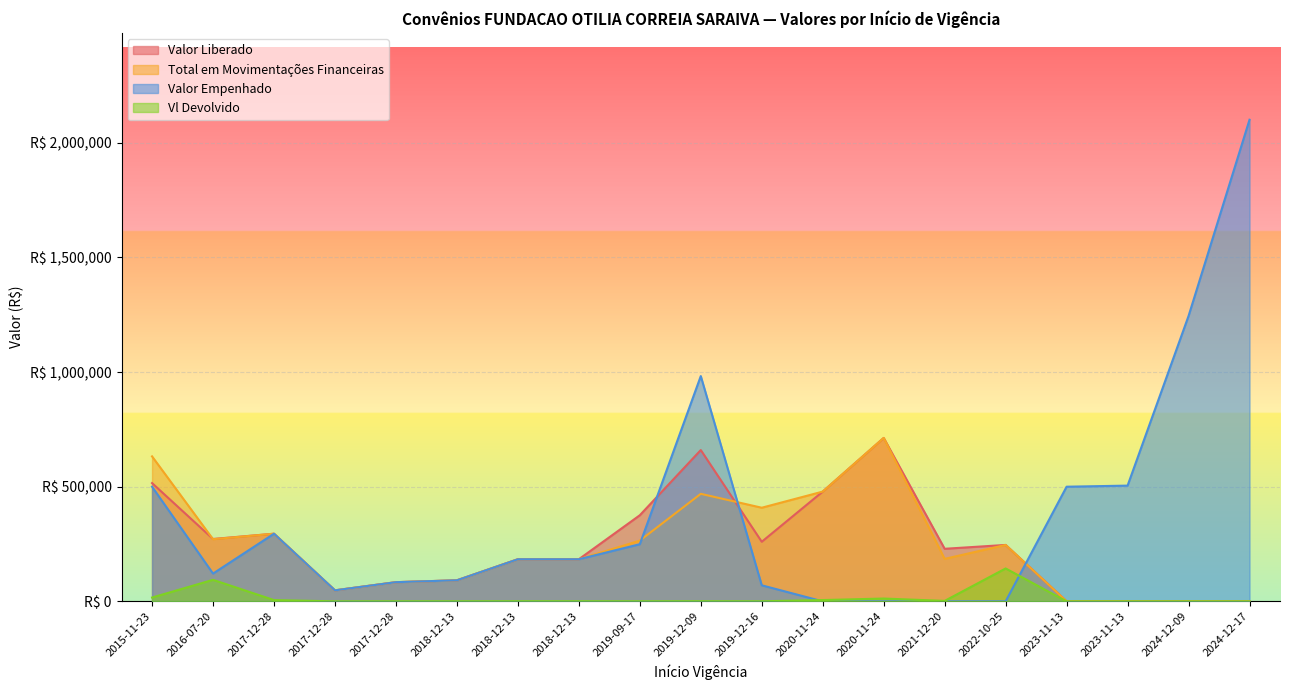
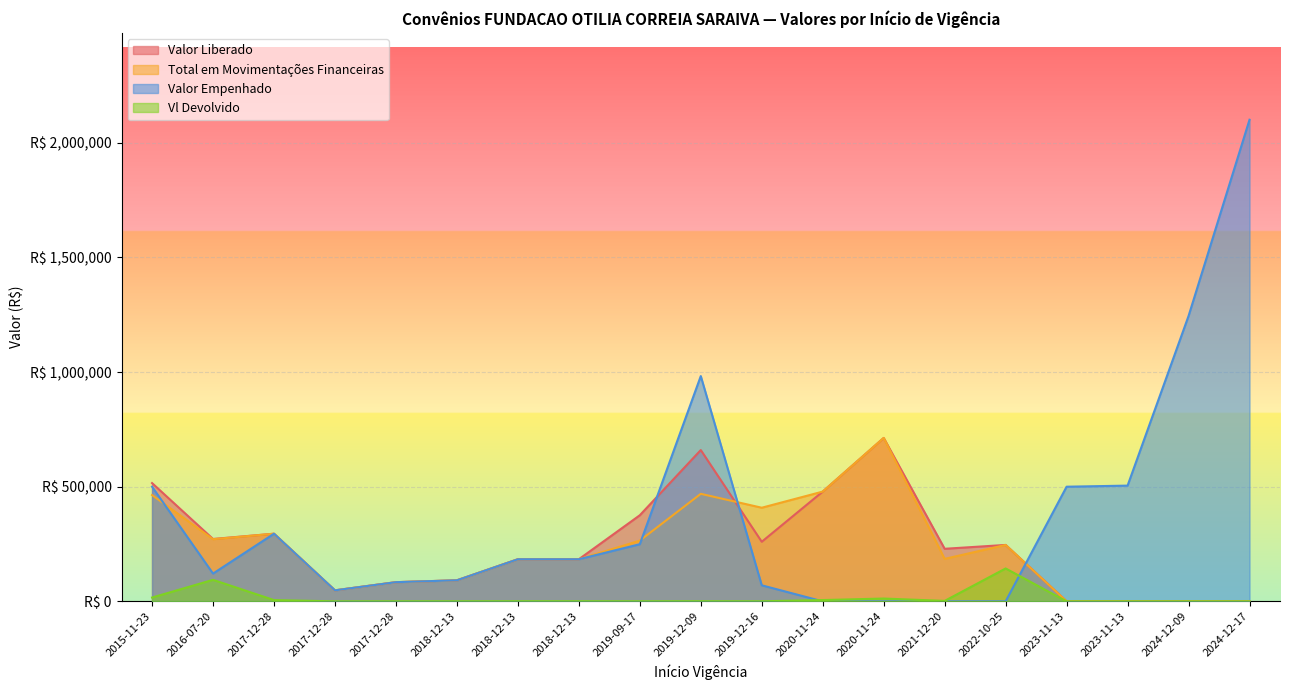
  {
    "Valor Liberado": {
      "2015-11-23": "R$ 520,000",
      "2019-09-17": "R$ 380,000",
      "2019-12-09": "R$ 660,000",
      "2019-12-16": "R$ 260,000",
      "2021-12-20": "R$ 230,000"
    },
    "Total em Movimentações Financeiras": {
-     "2015-11-23": "R$ 630,000",
+     "2015-11-23": "R$ 460,000",
      "2019-09-17": "R$ 260,000",
      "2019-12-09": "R$ 470,000",
      "2019-12-16": "R$ 410,000",
      "2021-12-20": "R$ 190,000"
    },
    "Valor Empenhado": {
      "2015-11-23": "R$ 500,000",
      "2016-07-20": "R$ 120,000",
      "2019-09-17": "R$ 250,000",
      "2019-12-09": "R$ 980,000",
      "2019-12-16": "R$ 70,000",
      "2022-10-25": "R$ 0",
      "2024-12-09": "R$ 1,240,000",
      "2024-12-17": "R$ 2,100,000"
    },
    "Vl Devolvido": {
      "2015-11-23": "R$ 20,000",
      "2016-07-20": "R$ 90,000",
      "2019-09-17": "R$ 0",
      "2019-12-09": "R$ 0",
      "2019-12-16": "R$ 0",
      "2022-10-25": "R$ 140,000"
    }
  }
